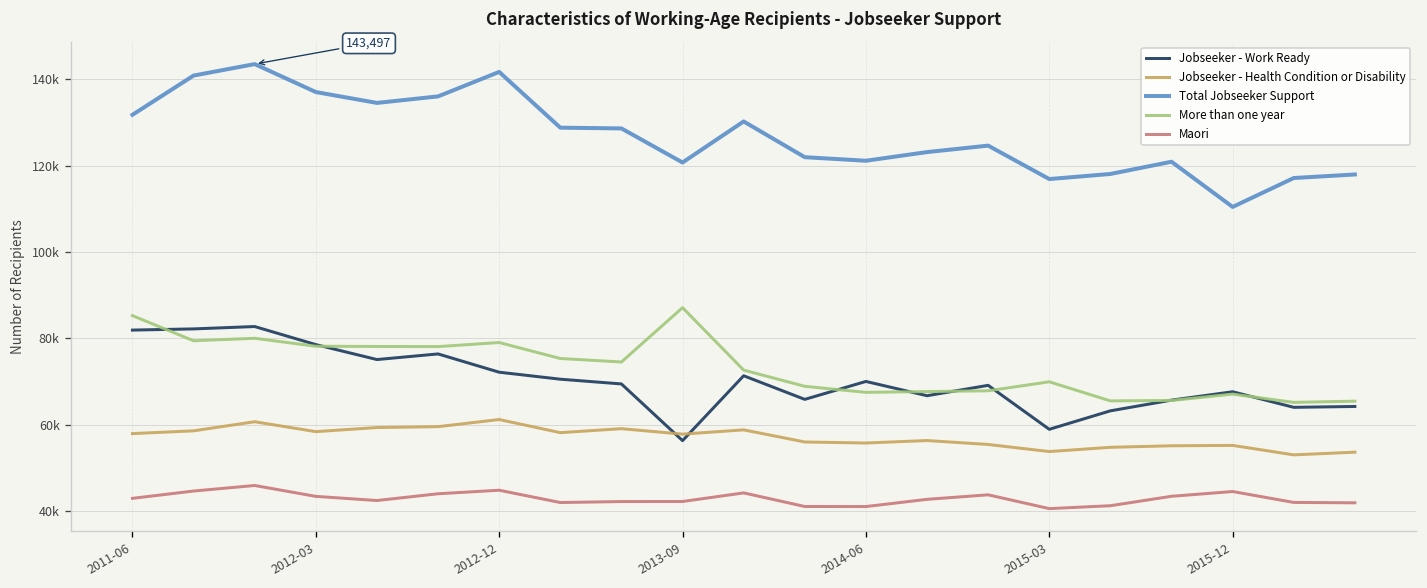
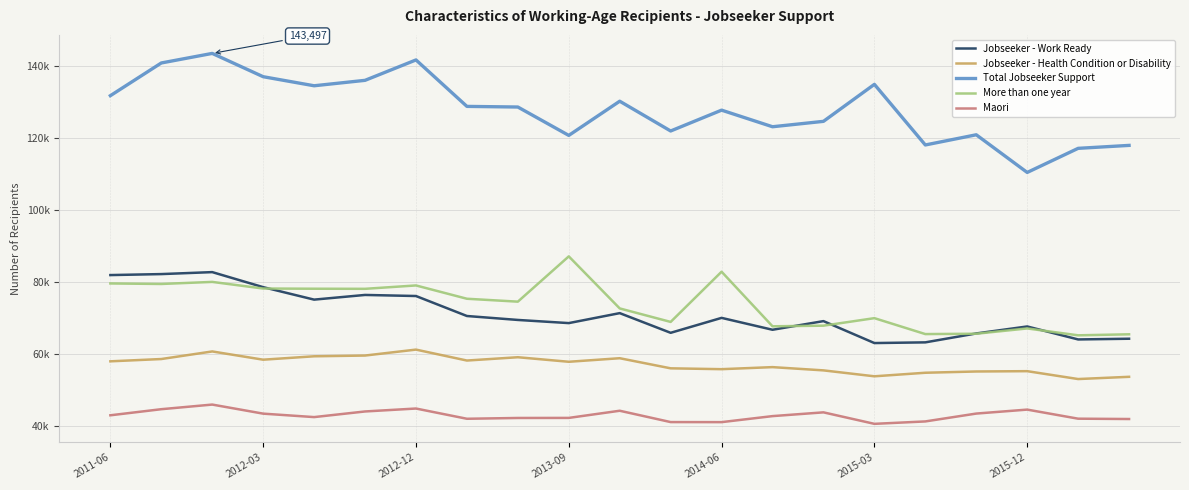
  {
    "Jobseeker - Work Ready": {
      "2011-06": 82000,
-     "2012-12": 72000,
-     "2013-09": 56000,
+     "2012-12": 76000,
+     "2013-09": 69000,
      "2014-06": 70000,
-     "2015-03": 59000
+     "2015-03": 63000
    },
    "Total Jobseeker Support": {
      "2011-06": 132000,
      "2012-03": 137000,
      "2012-12": 142000,
      "2013-09": 121000,
-     "2014-06": 121000,
-     "2015-03": 117000,
+     "2014-06": 128000,
+     "2015-03": 135000,
      "2015-12": 110000
    },
    "More than one year": {
-     "2011-06": 85000,
+     "2011-06": 80000,
      "2012-12": 79000,
      "2013-09": 87000,
-     "2014-06": 68000,
+     "2014-06": 83000,
      "2015-03": 70000
    }
  }
